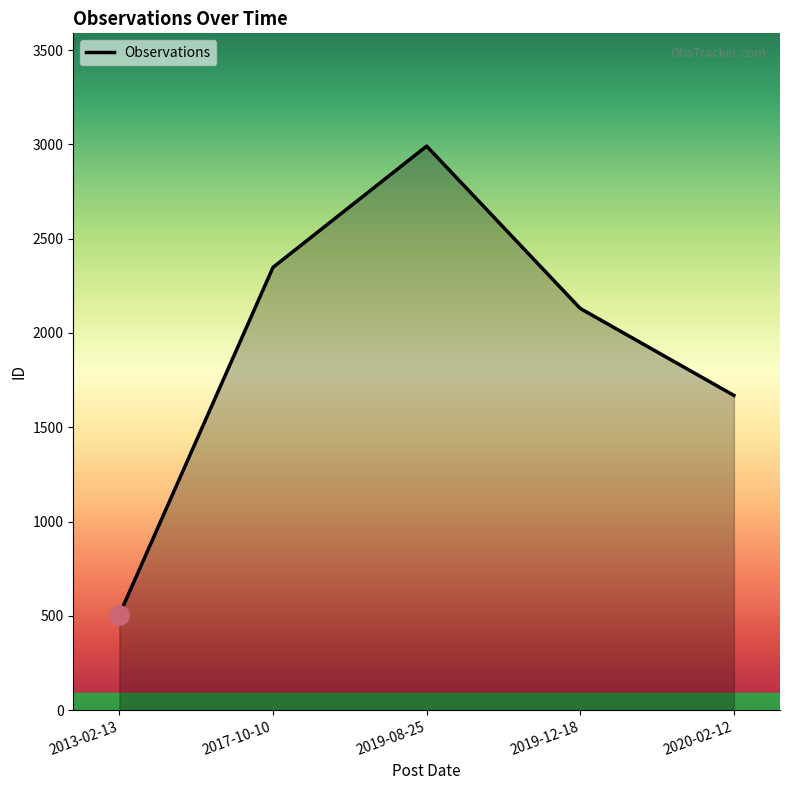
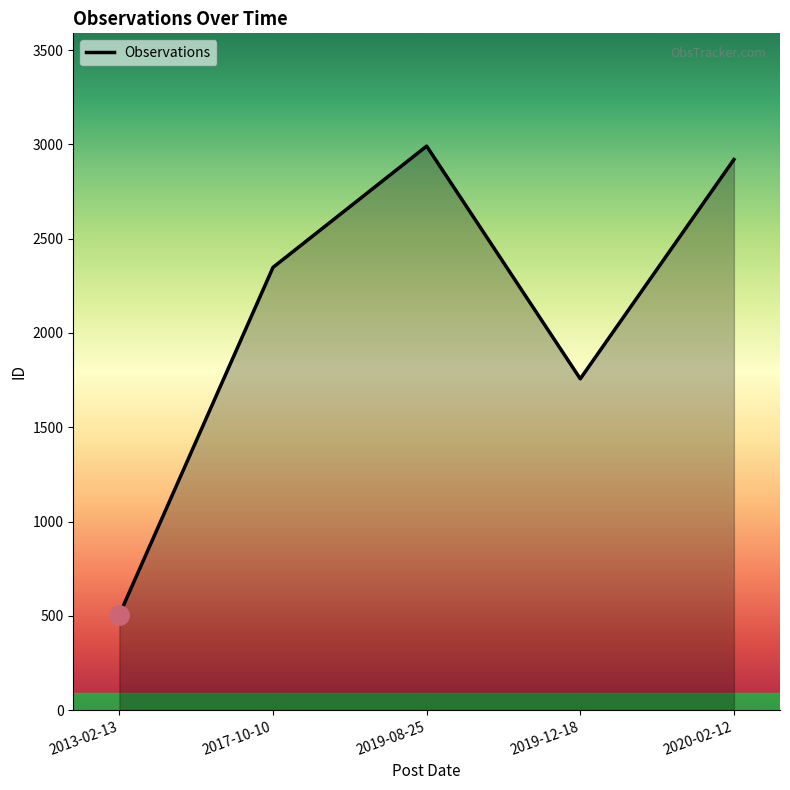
  {
    "Observations": {
      "2017-10-10": 2350,
      "2019-08-25": 2990,
-     "2019-12-18": 2130,
-     "2020-02-12": 1670
+     "2019-12-18": 1760,
+     "2020-02-12": 2920
    }
  }
